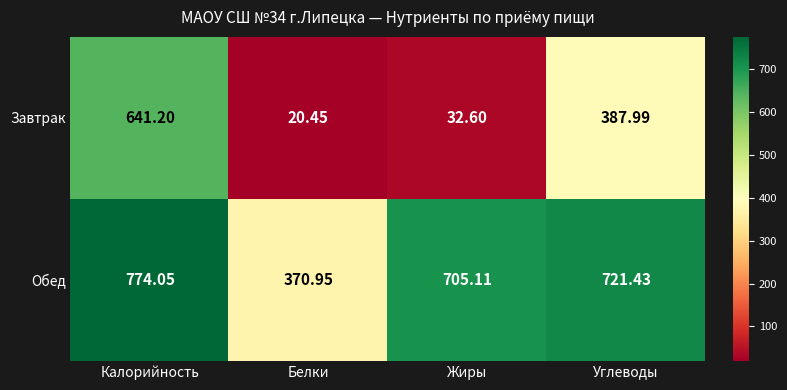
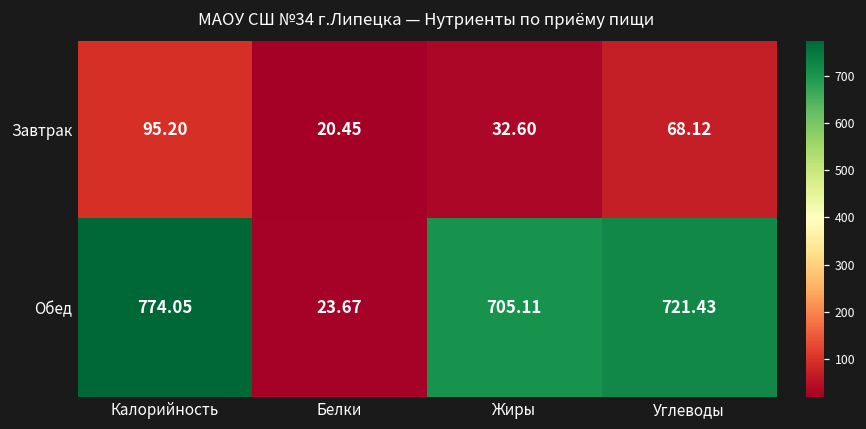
  {
    "Завтрак": {
-     "Калорийность": 641.20,
+     "Калорийность": 95.20,
      "Белки": 20.45,
      "Жиры": 32.60,
-     "Углеводы": 387.99
+     "Углеводы": 68.12
    },
    "Обед": {
      "Калорийность": 774.05,
-     "Белки": 370.95,
+     "Белки": 23.67,
      "Жиры": 705.11,
      "Углеводы": 721.43
    }
  }
